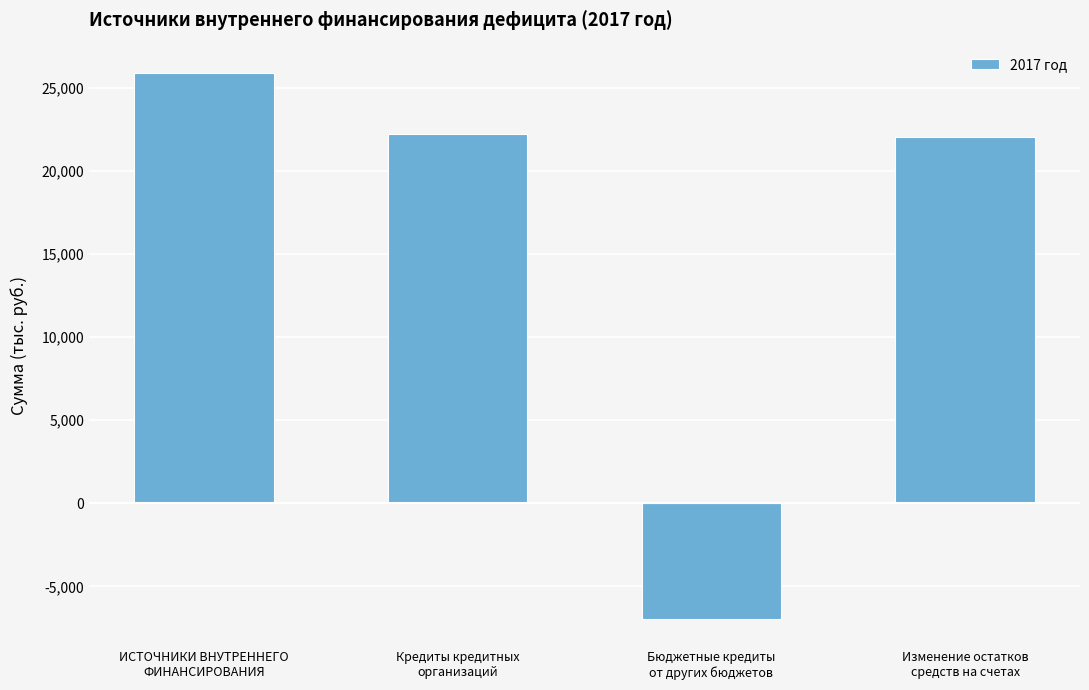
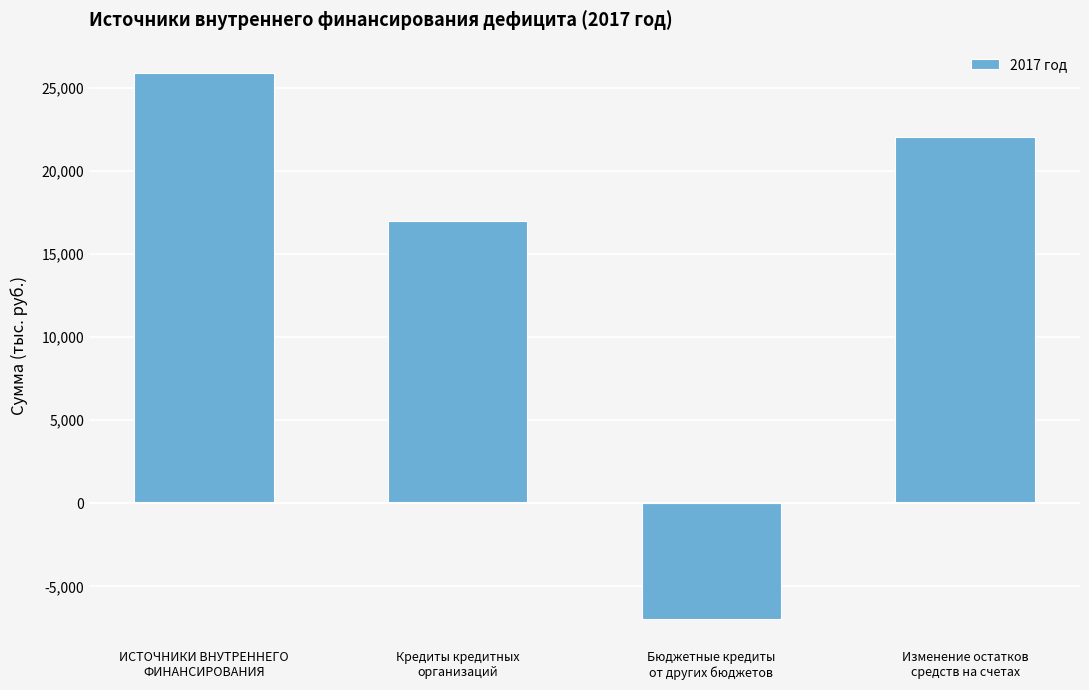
  {
    "ИСТОЧНИКИ ВНУТРЕННЕГО ФИНАНСИРОВАНИЯ": "25,900",
-   "Кредиты кредитных организаций": "22,200",
+   "Кредиты кредитных организаций": "17,000",
    "Бюджетные кредиты от других бюджетов": "-7,000",
    "Изменение остатков средств на счетах": "22,100"
  }
